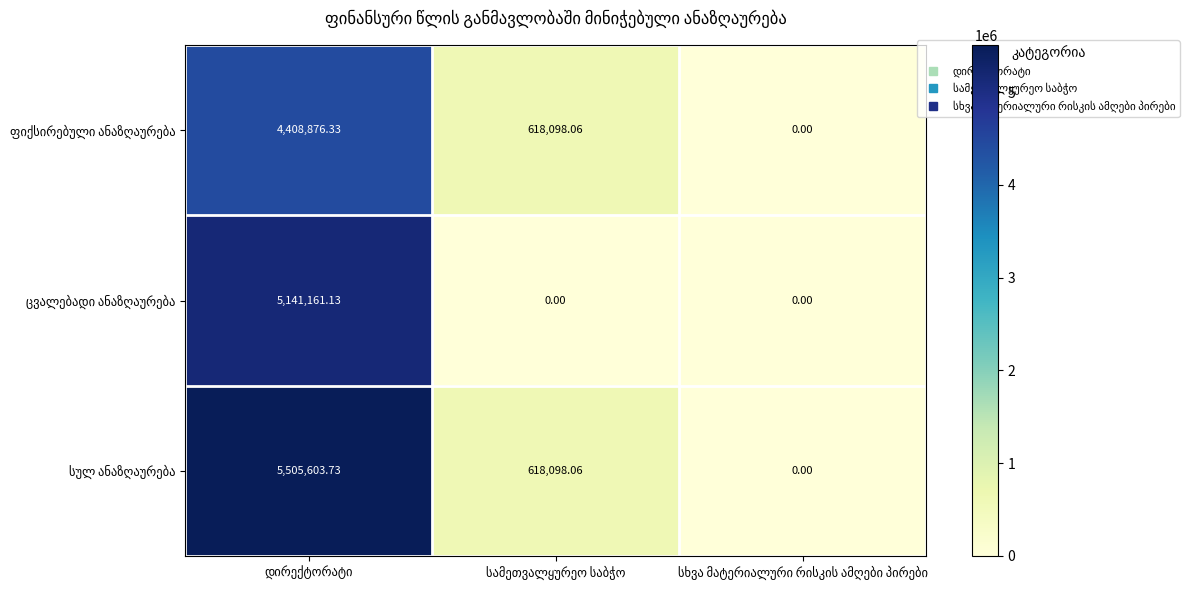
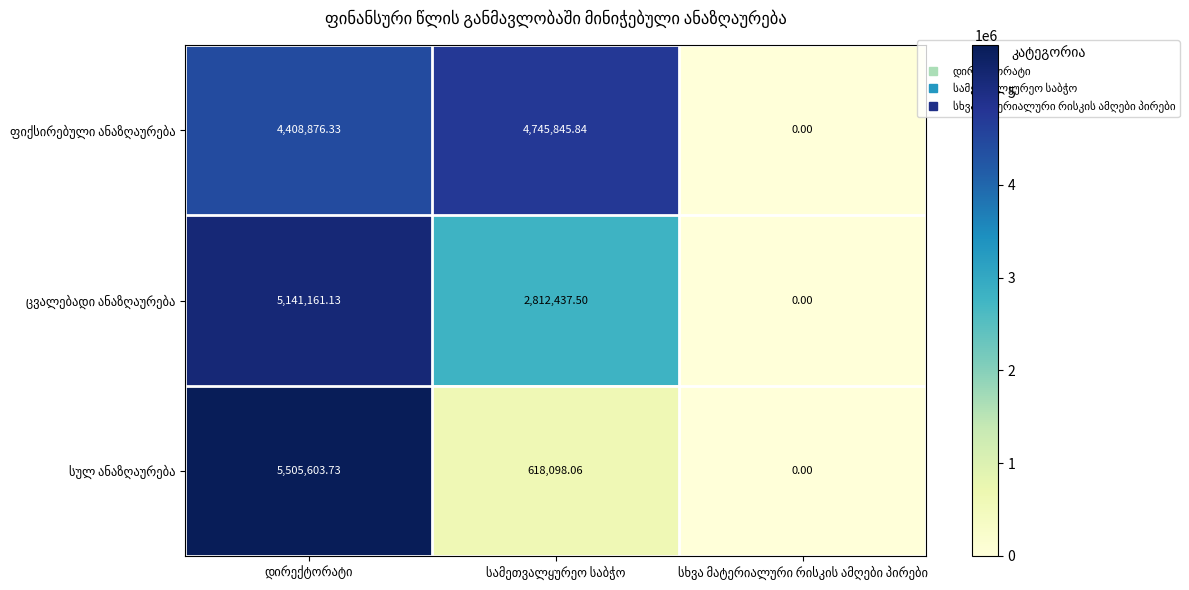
  {
    "ფიქსირებული ანაზღაურება": {
      "დირექტორატი": "4,408,876.33",
-     "სამეთვალყურეო საბჭო": "618,098.06",
+     "სამეთვალყურეო საბჭო": "4,745,845.84",
      "სხვა მატერიალური რისკის ამღები პირები": "0.00"
    },
    "ცვალებადი ანაზღაურება": {
      "დირექტორატი": "5,141,161.13",
-     "სამეთვალყურეო საბჭო": "0.00",
+     "სამეთვალყურეო საბჭო": "2,812,437.50",
      "სხვა მატერიალური რისკის ამღები პირები": "0.00"
    },
    "სულ ანაზღაურება": {
      "დირექტორატი": "5,505,603.73",
      "სამეთვალყურეო საბჭო": "618,098.06",
      "სხვა მატერიალური რისკის ამღები პირები": "0.00"
    }
  }
